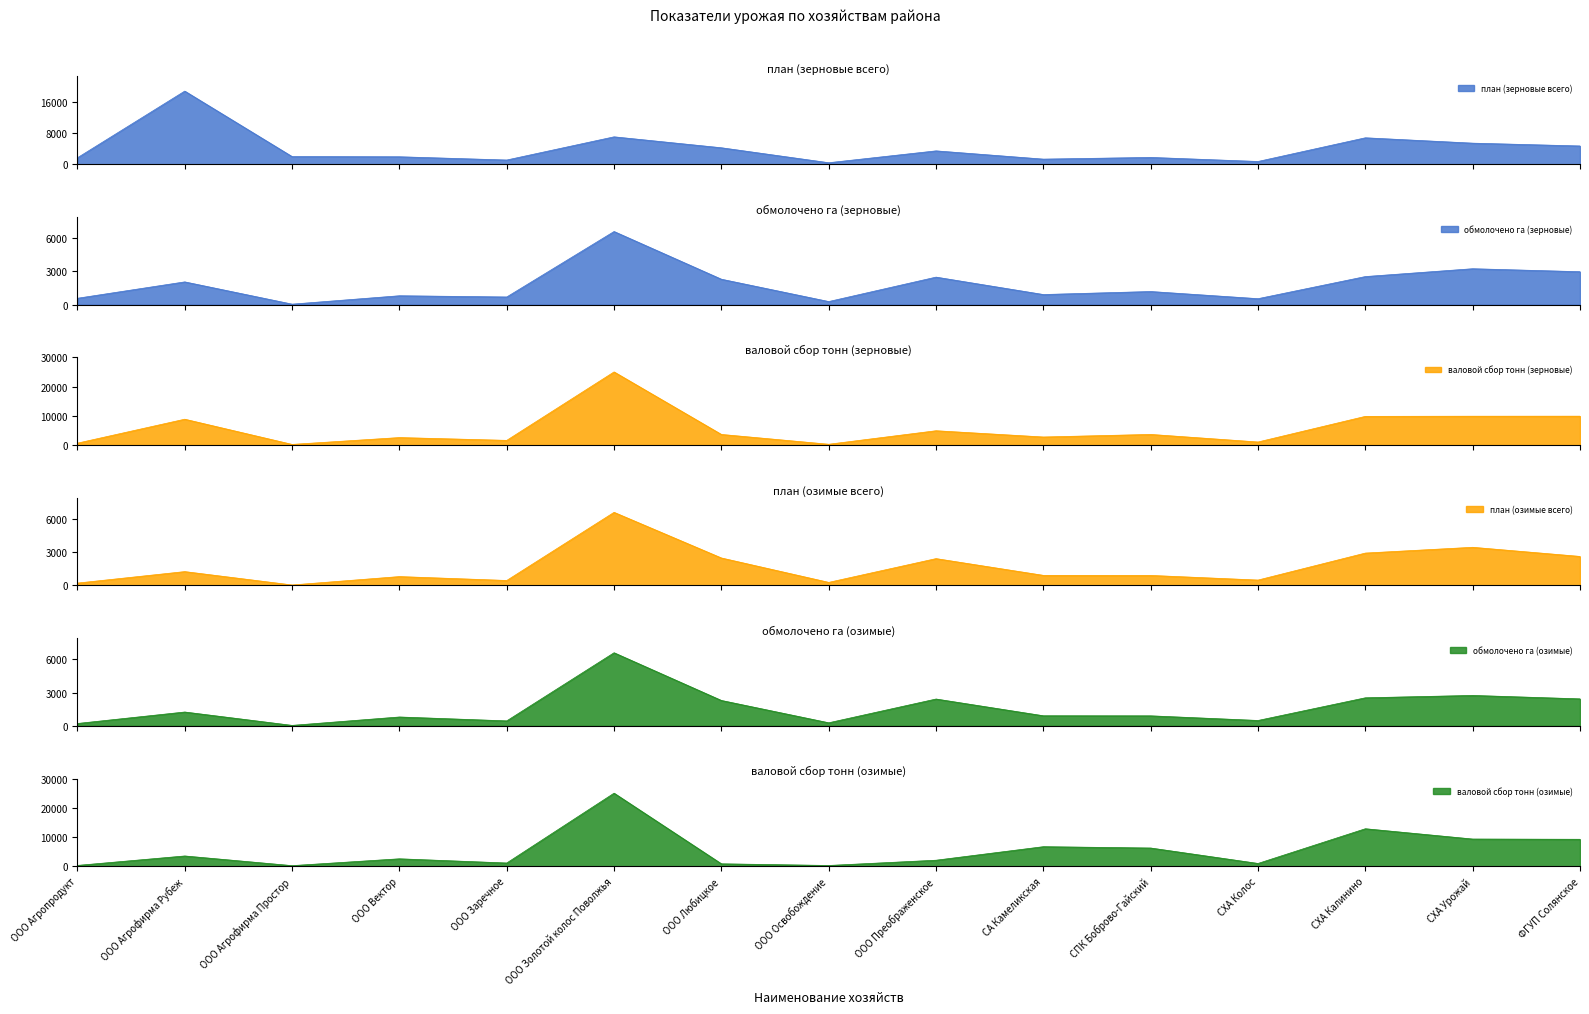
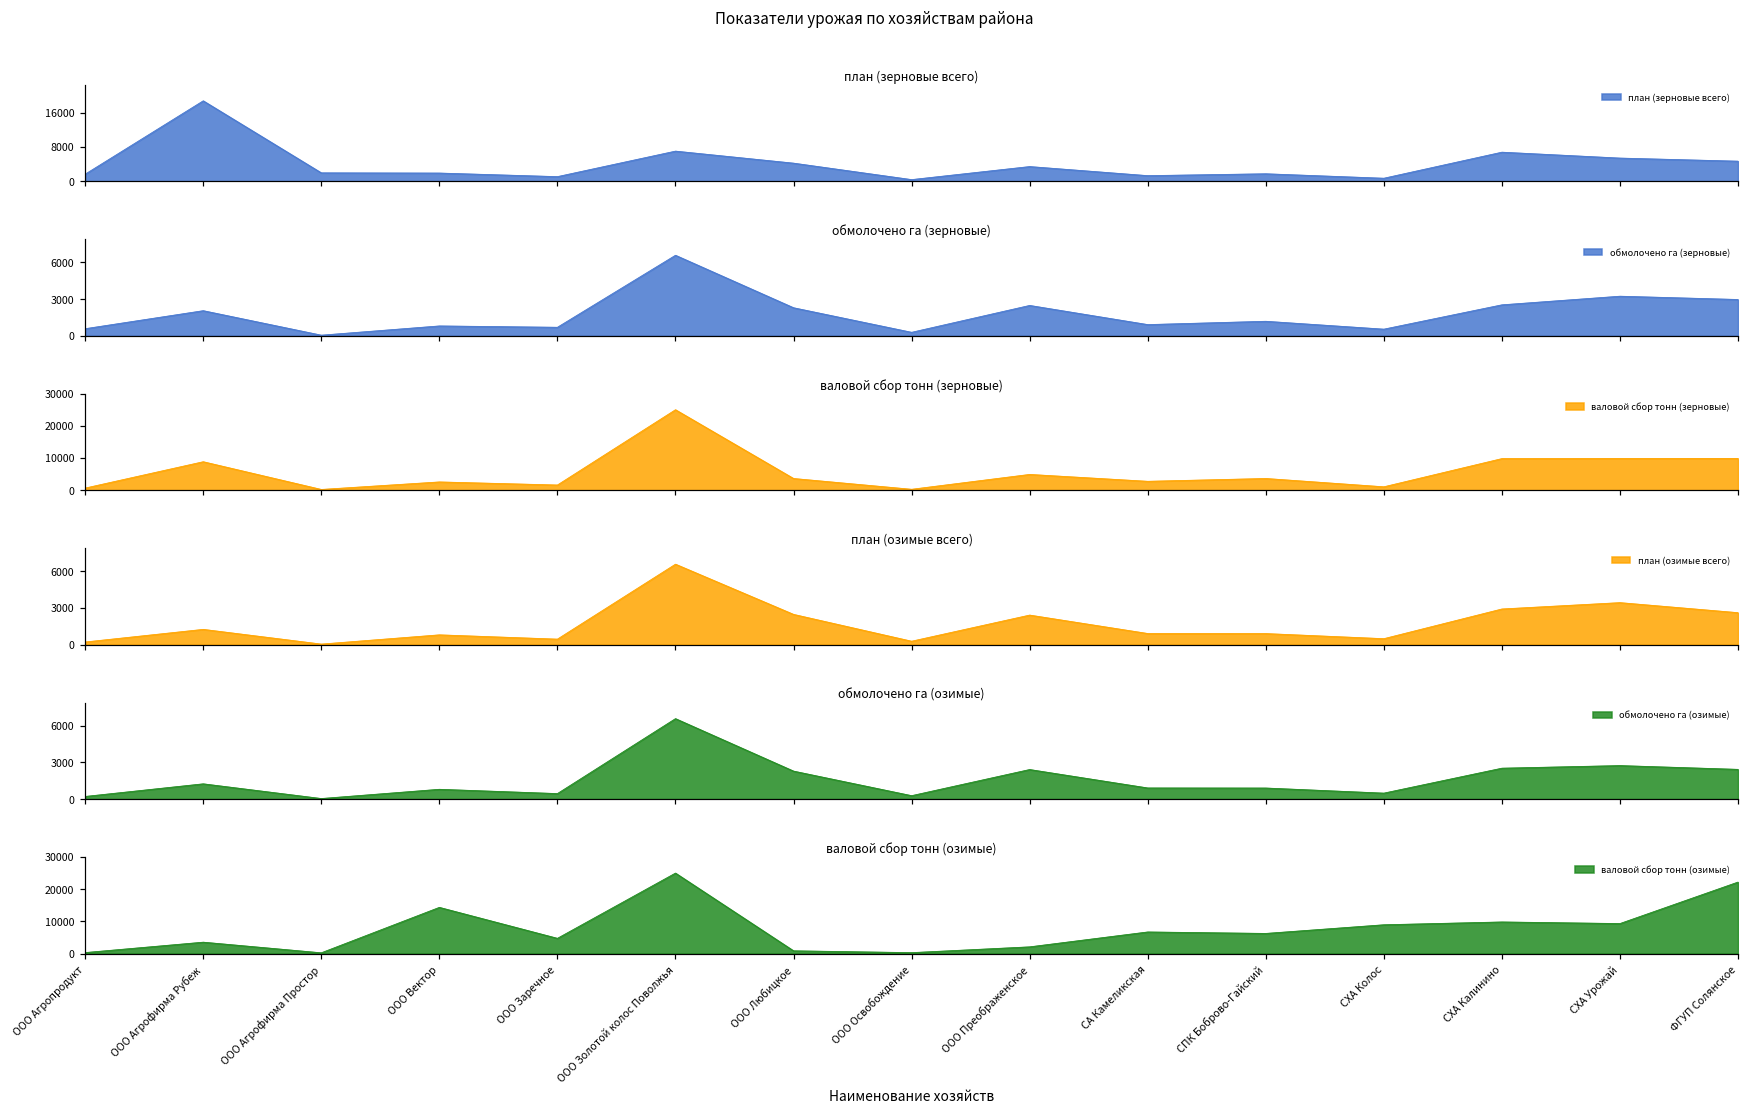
  {
    "валовой сбор тонн (озимые)": {
      "ООО Агропродукт": 0,
      "ООО Агрофирма Рубеж": 4000,
      "ООО Агрофирма Простор": 0,
-     "ООО Вектор": 3000,
-     "ООО Заречное": 1000,
+     "ООО Вектор": 14000,
+     "ООО Заречное": 5000,
      "ООО Золотой колос Поволжья": 25000,
      "ООО Любицкое": 1000,
      "ООО Освобождение": 0,
      "ООО Преображенское": 2000,
      "СА Камеликская": 7000,
      "СПК Боброво-Гайский": 6000,
-     "СХА Колос": 1000,
-     "СХА Калинино": 13000,
+     "СХА Колос": 9000,
+     "СХА Калинино": 10000,
      "СХА Урожай": 9000,
-     "ФГУП Солянское": 9000
+     "ФГУП Солянское": 22000
    }
  }
